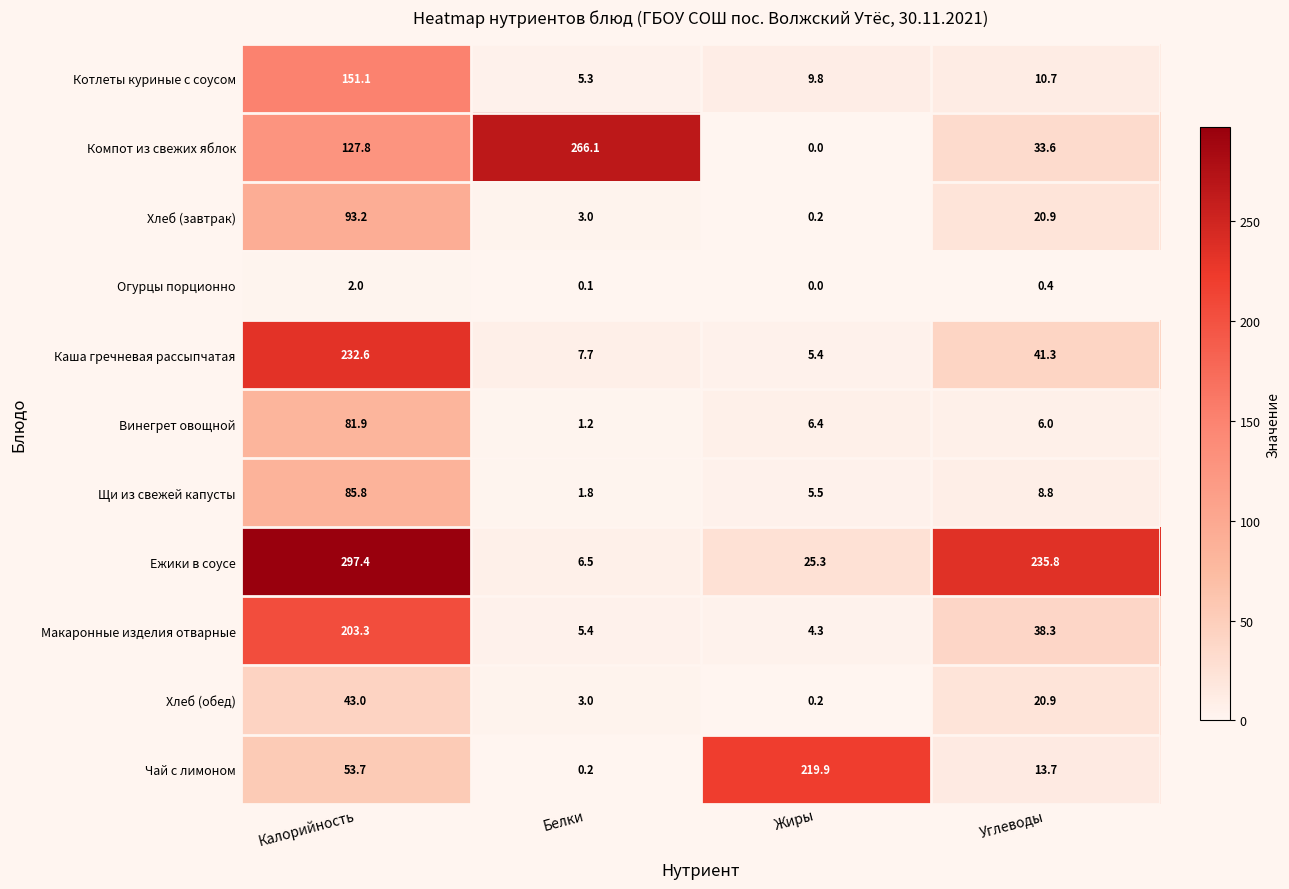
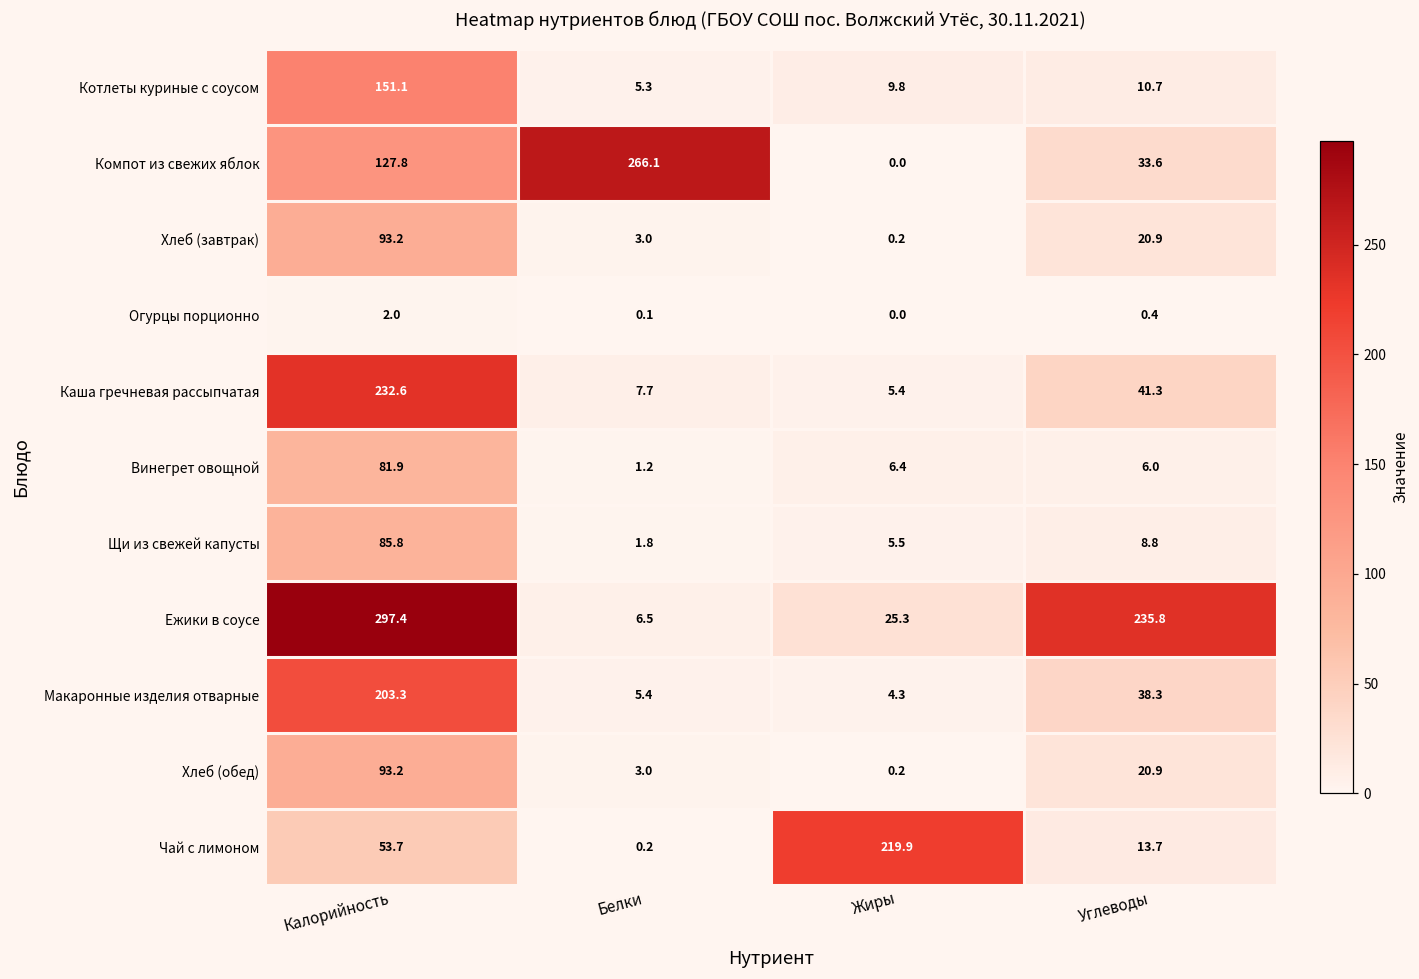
  {
    "Котлеты куриные с соусом": {
      "Калорийность": 151.1,
      "Белки": 5.3,
      "Жиры": 9.8,
      "Углеводы": 10.7
    },
    "Компот из свежих яблок": {
      "Калорийность": 127.8,
      "Белки": 266.1,
      "Жиры": 0.0,
      "Углеводы": 33.6
    },
    "Хлеб (завтрак)": {
      "Калорийность": 93.2,
      "Белки": 3.0,
      "Жиры": 0.2,
      "Углеводы": 20.9
    },
    "Огурцы порционно": {
      "Калорийность": 2.0,
      "Белки": 0.1,
      "Жиры": 0.0,
      "Углеводы": 0.4
    },
    "Каша гречневая рассыпчатая": {
      "Калорийность": 232.6,
      "Белки": 7.7,
      "Жиры": 5.4,
      "Углеводы": 41.3
    },
    "Винегрет овощной": {
      "Калорийность": 81.9,
      "Белки": 1.2,
      "Жиры": 6.4,
      "Углеводы": 6.0
    },
    "Щи из свежей капусты": {
      "Калорийность": 85.8,
      "Белки": 1.8,
      "Жиры": 5.5,
      "Углеводы": 8.8
    },
    "Ежики в соусе": {
      "Калорийность": 297.4,
      "Белки": 6.5,
      "Жиры": 25.3,
      "Углеводы": 235.8
    },
    "Макаронные изделия отварные": {
      "Калорийность": 203.3,
      "Белки": 5.4,
      "Жиры": 4.3,
      "Углеводы": 38.3
    },
    "Хлеб (обед)": {
-     "Калорийность": 43.0,
+     "Калорийность": 93.2,
      "Белки": 3.0,
      "Жиры": 0.2,
      "Углеводы": 20.9
    },
    "Чай с лимоном": {
      "Калорийность": 53.7,
      "Белки": 0.2,
      "Жиры": 219.9,
      "Углеводы": 13.7
    }
  }
